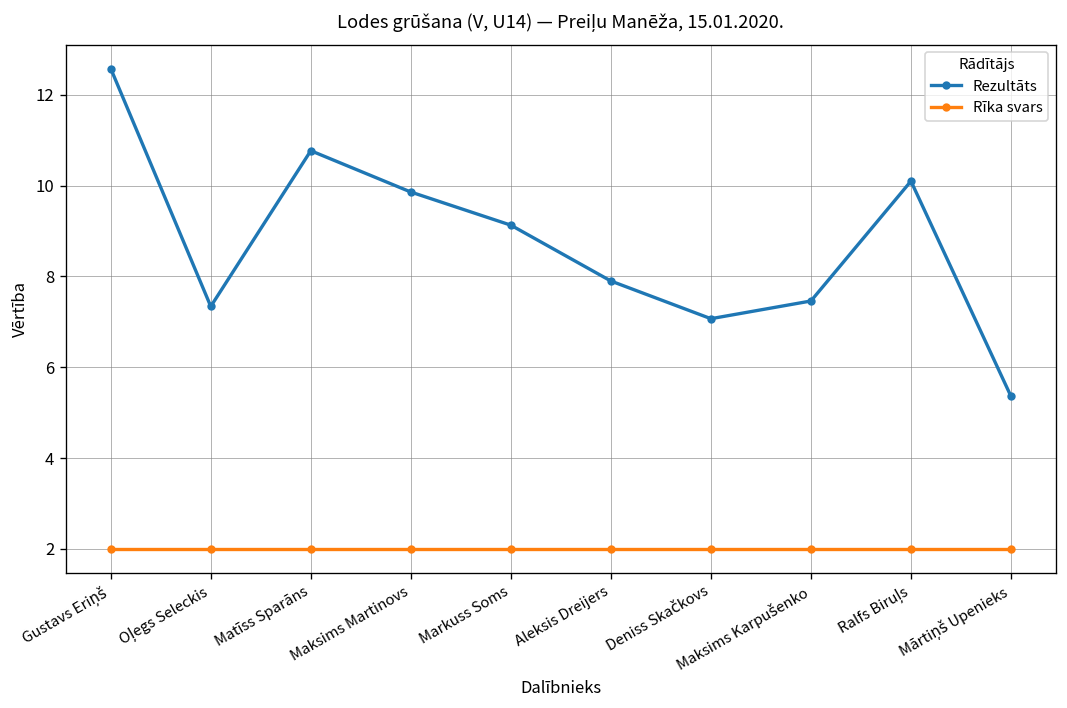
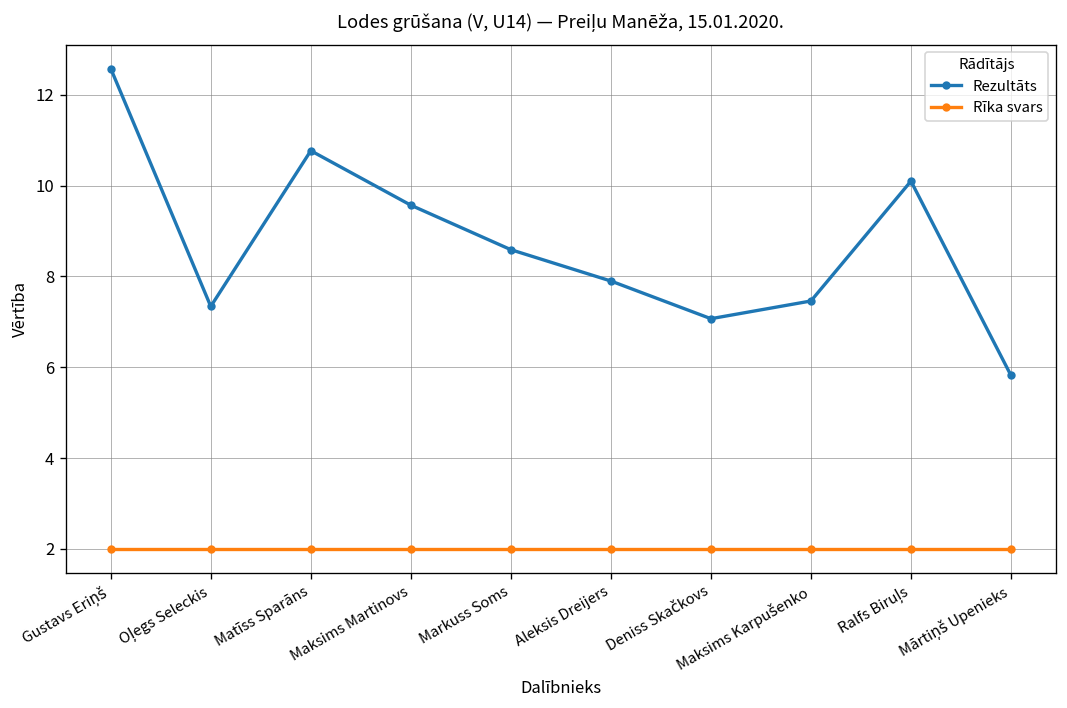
  {
    "Rezultāts": {
      "Gustavs Eriņš": 12.6,
      "Oļegs Seleckis": 7.3,
      "Matīss Sparāns": 10.8,
-     "Maksims Martinovs": 9.9,
-     "Markuss Soms": 9.1,
+     "Maksims Martinovs": 9.6,
+     "Markuss Soms": 8.6,
      "Aleksis Dreijers": 7.9,
      "Deniss Skačkovs": 7.1,
      "Maksims Karpušenko": 7.5,
      "Ralfs Biruļs": 10.1,
-     "Mārtiņš Upenieks": 5.4
+     "Mārtiņš Upenieks": 5.8
    },
    "Rīka svars": {
      "Gustavs Eriņš": 2.0,
      "Oļegs Seleckis": 2.0,
      "Matīss Sparāns": 2.0,
      "Maksims Martinovs": 2.0,
      "Markuss Soms": 2.0,
      "Aleksis Dreijers": 2.0,
      "Deniss Skačkovs": 2.0,
      "Maksims Karpušenko": 2.0,
      "Ralfs Biruļs": 2.0,
      "Mārtiņš Upenieks": 2.0
    }
  }
